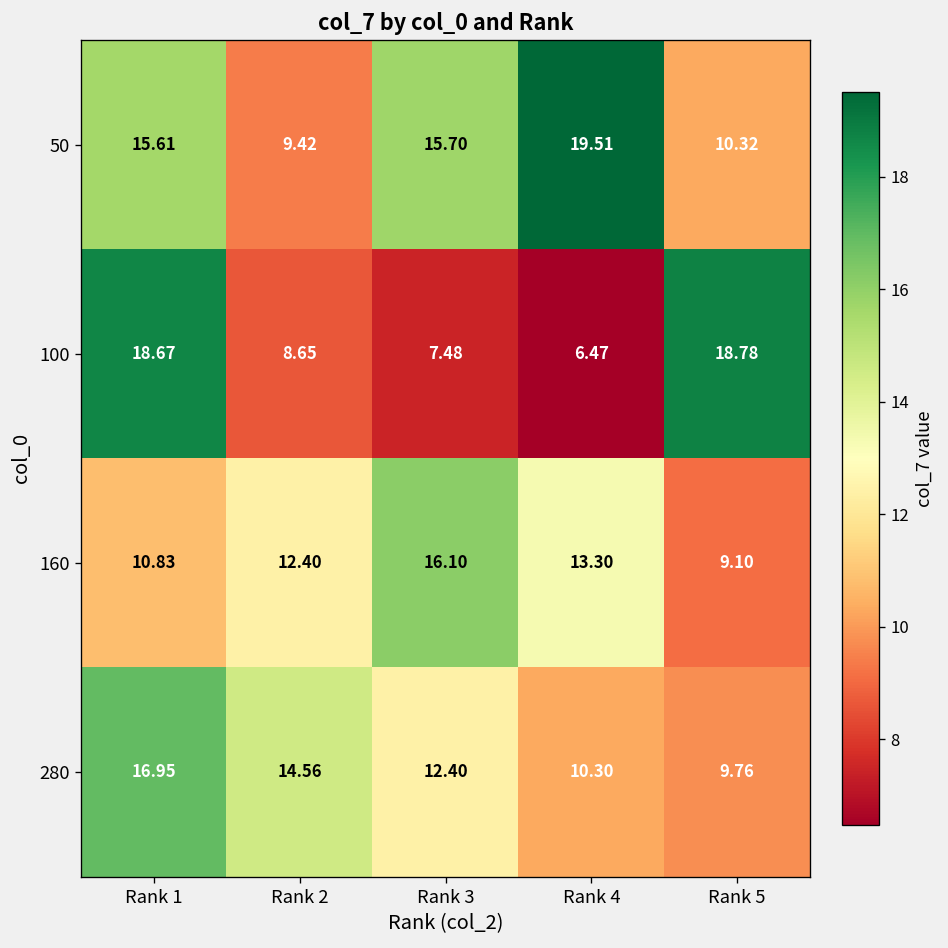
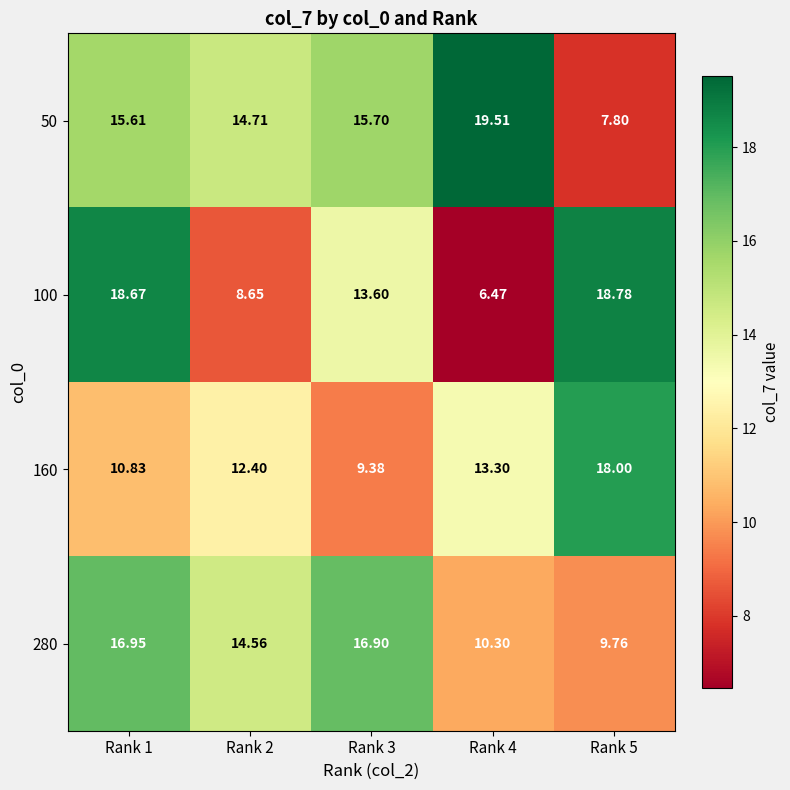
  {
    "50": {
      "Rank 1": 15.61,
-     "Rank 2": 9.42,
+     "Rank 2": 14.71,
      "Rank 3": 15.70,
      "Rank 4": 19.51,
-     "Rank 5": 10.32
+     "Rank 5": 7.80
    },
    "100": {
      "Rank 1": 18.67,
      "Rank 2": 8.65,
-     "Rank 3": 7.48,
+     "Rank 3": 13.60,
      "Rank 4": 6.47,
      "Rank 5": 18.78
    },
    "160": {
      "Rank 1": 10.83,
      "Rank 2": 12.40,
-     "Rank 3": 16.10,
+     "Rank 3": 9.38,
      "Rank 4": 13.30,
-     "Rank 5": 9.10
+     "Rank 5": 18.00
    },
    "280": {
      "Rank 1": 16.95,
      "Rank 2": 14.56,
-     "Rank 3": 12.40,
+     "Rank 3": 16.90,
      "Rank 4": 10.30,
      "Rank 5": 9.76
    }
  }
